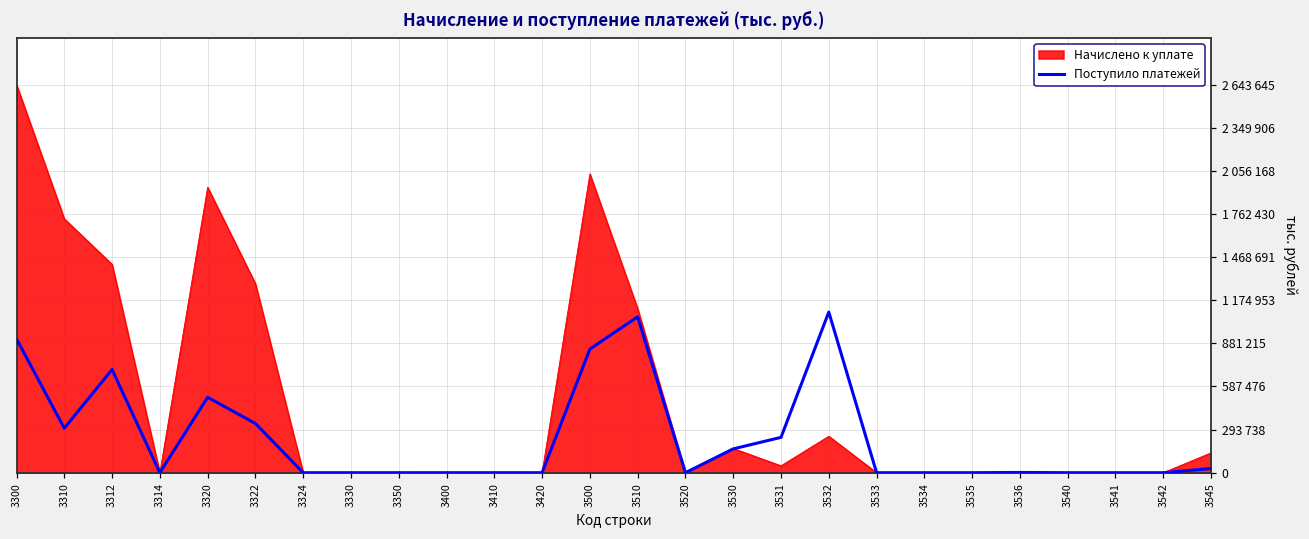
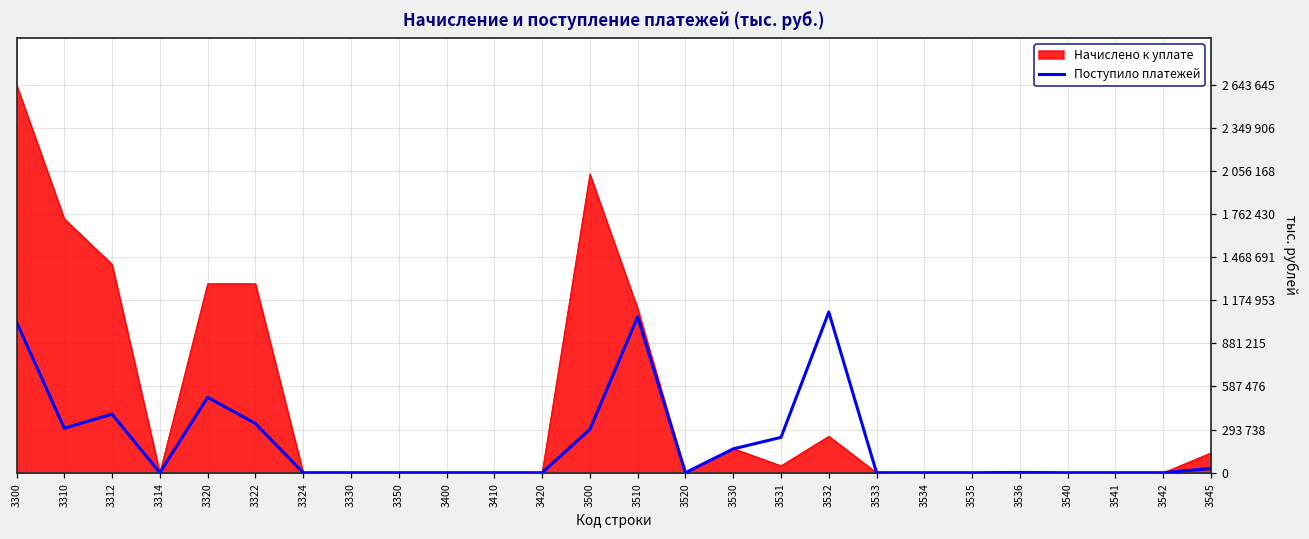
  {
    "Начислено к уплате": {
      "3300": 2640000,
      "3310": 1730000,
      "3312": 1420000,
-     "3320": 1940000,
+     "3320": 1290000,
      "3322": 1290000,
      "3500": 2040000,
      "3510": 1120000,
      "3531": 50000,
      "3532": 250000,
      "3545": 140000
    },
    "Поступило платежей": {
-     "3300": 910000,
+     "3300": 1030000,
      "3310": 300000,
-     "3312": 700000,
+     "3312": 400000,
      "3320": 510000,
      "3322": 340000,
-     "3500": 840000,
+     "3500": 290000,
      "3510": 1060000,
      "3531": 240000,
      "3532": 1090000,
      "3545": 30000
    }
  }
